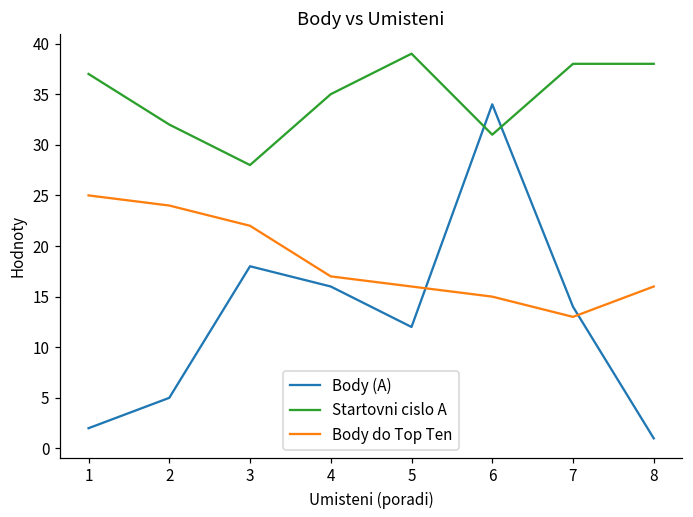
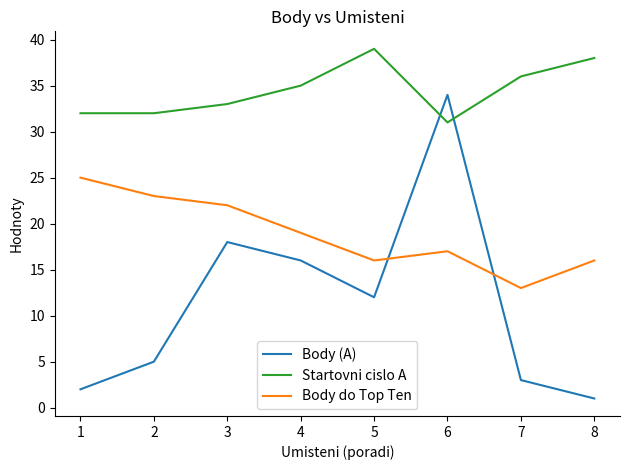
  {
    "Body (A)": {
      "1": 2,
      "2": 5,
      "3": 18,
      "4": 16,
      "5": 12,
      "6": 34,
-     "7": 14,
+     "7": 3,
      "8": 1
    },
    "Startovni cislo A": {
-     "1": 37,
+     "1": 32,
      "2": 32,
-     "3": 28,
+     "3": 33,
      "4": 35,
      "5": 39,
      "6": 31,
-     "7": 38,
+     "7": 36,
      "8": 38
    },
    "Body do Top Ten": {
      "1": 25,
-     "2": 24,
+     "2": 23,
      "3": 22,
-     "4": 17,
+     "4": 19,
      "5": 16,
-     "6": 15,
+     "6": 17,
      "7": 13,
      "8": 16
    }
  }
